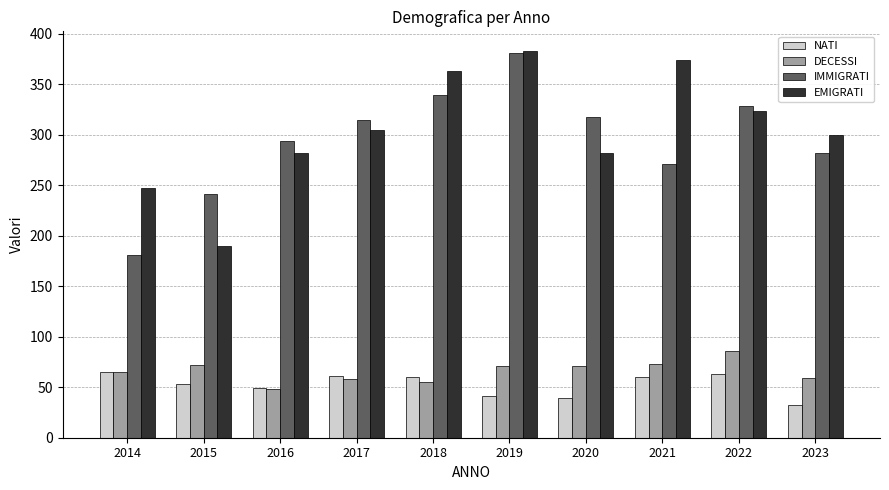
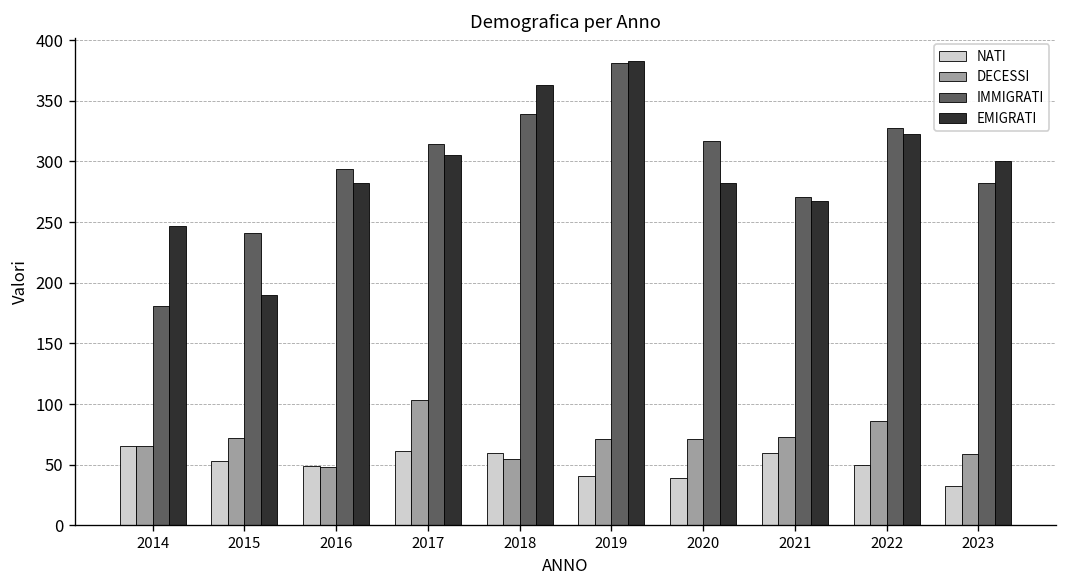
  {
    "NATI": {
      "2014": 65,
      "2015": 53,
      "2016": 49,
      "2017": 61,
      "2018": 60,
      "2019": 41,
      "2020": 39,
      "2021": 60,
-     "2022": 63,
+     "2022": 50,
      "2023": 32
    },
    "DECESSI": {
      "2014": 65,
      "2015": 72,
      "2016": 48,
-     "2017": 58,
+     "2017": 103,
      "2018": 55,
      "2019": 71,
      "2020": 71,
      "2021": 73,
      "2022": 86,
      "2023": 59
    },
    "IMMIGRATI": {
      "2014": 181,
      "2015": 241,
      "2016": 294,
      "2017": 314,
      "2018": 339,
      "2019": 381,
      "2020": 317,
      "2021": 271,
      "2022": 328,
      "2023": 282
    },
    "EMIGRATI": {
      "2014": 247,
      "2015": 190,
      "2016": 282,
      "2017": 305,
      "2018": 363,
      "2019": 383,
      "2020": 282,
-     "2021": 374,
+     "2021": 267,
      "2022": 323,
      "2023": 300
    }
  }
